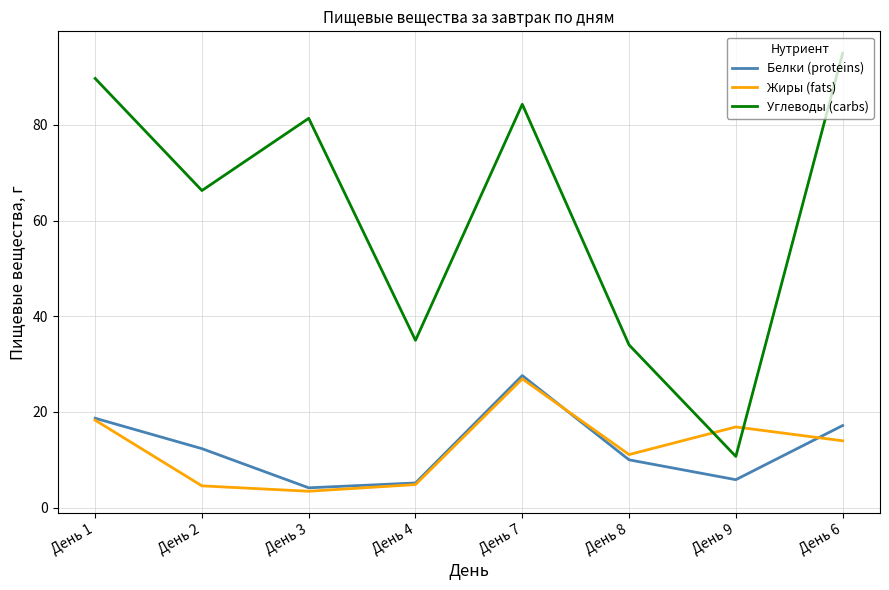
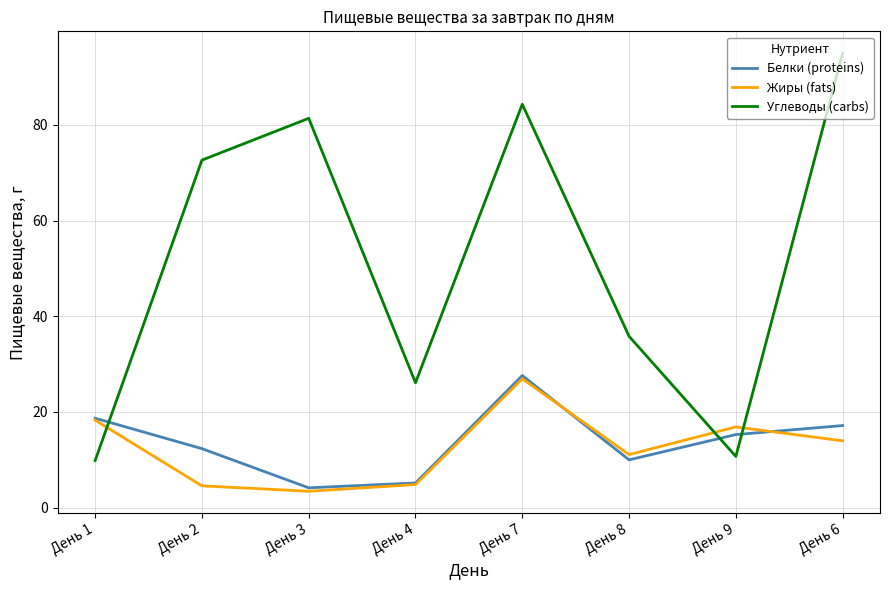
  {
    "Белки (proteins)": {
      "День 2": 12,
      "День 3": 4,
      "День 7": 28,
      "День 8": 10,
-     "День 9": 6,
+     "День 9": 15,
      "День 6": 17
    },
    "Жиры (fats)": {
      "День 2": 5,
      "День 3": 3,
      "День 7": 27,
      "День 8": 11,
      "День 9": 17,
      "День 6": 14
    },
    "Углеводы (carbs)": {
-     "День 1": 90,
-     "День 2": 66,
+     "День 1": 10,
+     "День 2": 73,
      "День 3": 81,
-     "День 4": 35,
+     "День 4": 26,
      "День 7": 84,
-     "День 8": 34,
+     "День 8": 36,
      "День 9": 11
    }
  }
